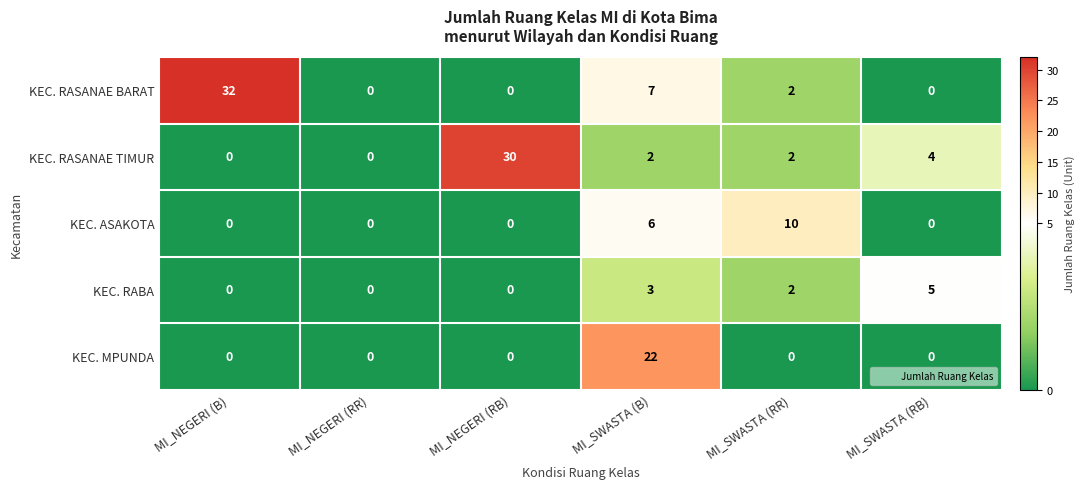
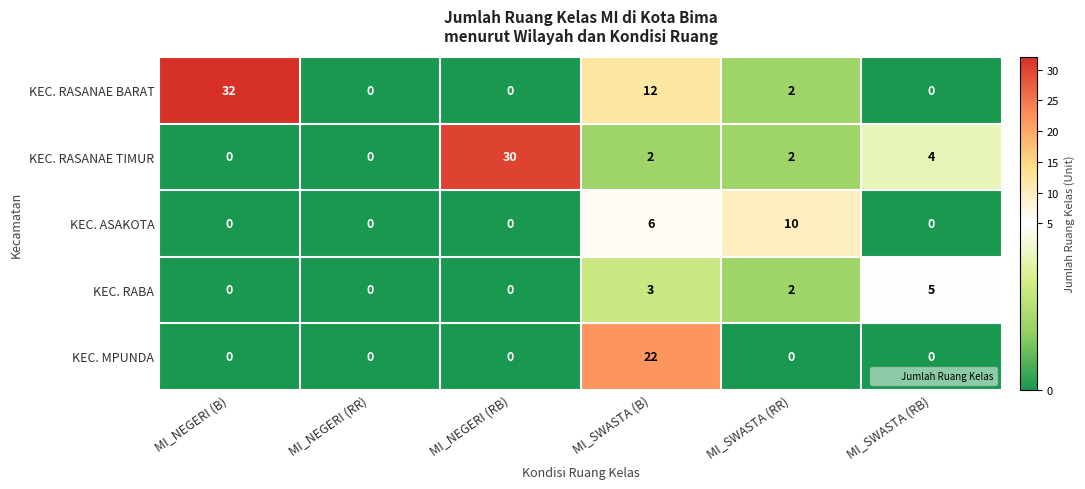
  {
    "KEC. RASANAE BARAT": {
      "MI_NEGERI (B)": 32,
      "MI_NEGERI (RR)": 0,
      "MI_NEGERI (RB)": 0,
-     "MI_SWASTA (B)": 7,
+     "MI_SWASTA (B)": 12,
      "MI_SWASTA (RR)": 2,
      "MI_SWASTA (RB)": 0
    },
    "KEC. RASANAE TIMUR": {
      "MI_NEGERI (B)": 0,
      "MI_NEGERI (RR)": 0,
      "MI_NEGERI (RB)": 30,
      "MI_SWASTA (B)": 2,
      "MI_SWASTA (RR)": 2,
      "MI_SWASTA (RB)": 4
    },
    "KEC. ASAKOTA": {
      "MI_NEGERI (B)": 0,
      "MI_NEGERI (RR)": 0,
      "MI_NEGERI (RB)": 0,
      "MI_SWASTA (B)": 6,
      "MI_SWASTA (RR)": 10,
      "MI_SWASTA (RB)": 0
    },
    "KEC. RABA": {
      "MI_NEGERI (B)": 0,
      "MI_NEGERI (RR)": 0,
      "MI_NEGERI (RB)": 0,
      "MI_SWASTA (B)": 3,
      "MI_SWASTA (RR)": 2,
      "MI_SWASTA (RB)": 5
    },
    "KEC. MPUNDA": {
      "MI_NEGERI (B)": 0,
      "MI_NEGERI (RR)": 0,
      "MI_NEGERI (RB)": 0,
      "MI_SWASTA (B)": 22,
      "MI_SWASTA (RR)": 0,
      "MI_SWASTA (RB)": 0
    }
  }
